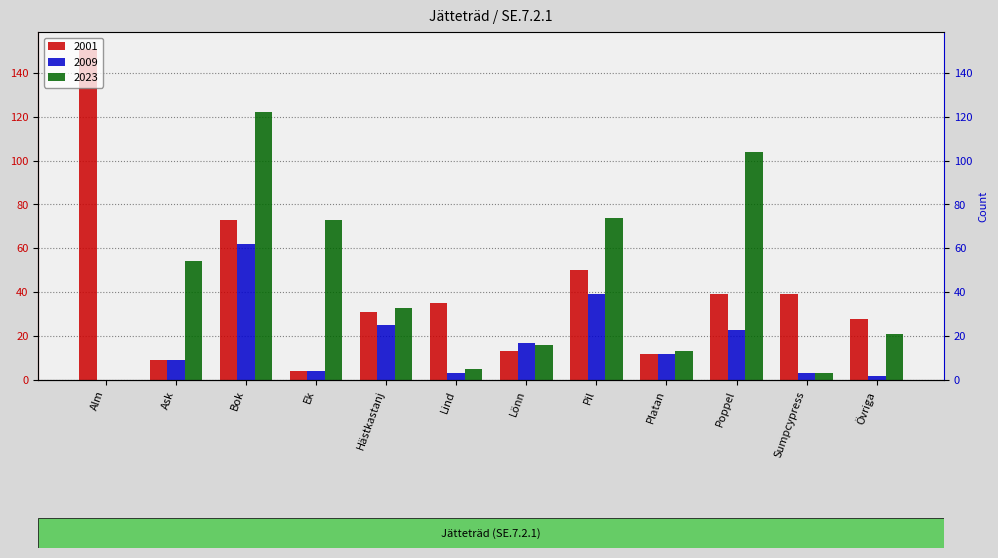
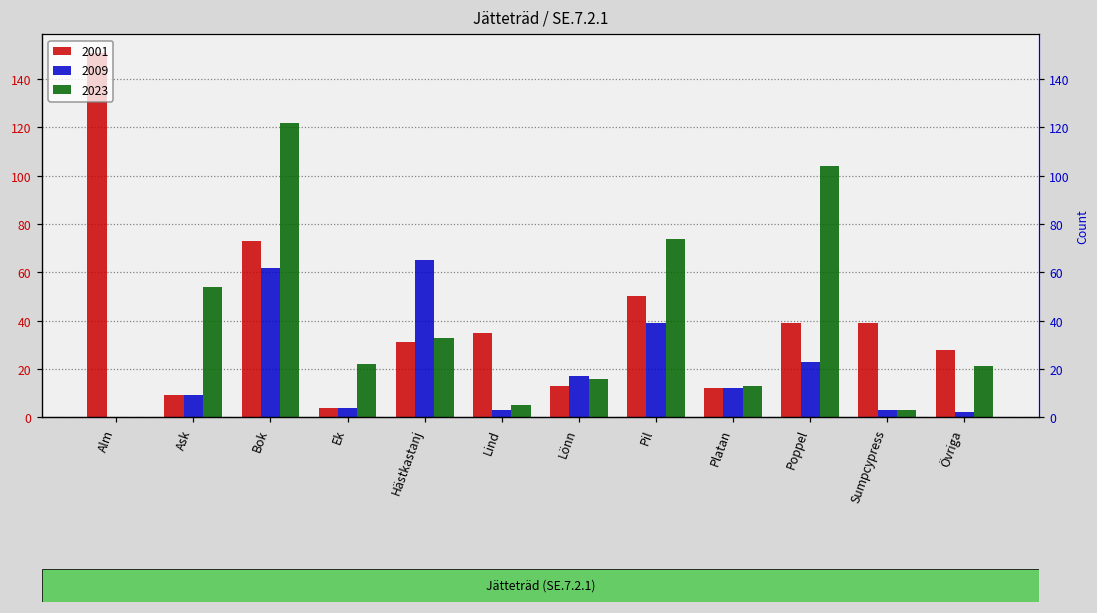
  {
    "2001": {
      "Ask": 9,
      "Bok": 73,
      "Ek": 4,
      "Hästkastanj": 31,
      "Lind": 35,
      "Lönn": 13,
      "Pil": 50,
      "Platan": 12,
      "Poppel": 39,
      "Sumpcypress": 39,
      "Övriga": 28
    },
    "2009": {
      "Alm": 0,
      "Ask": 9,
      "Bok": 62,
      "Ek": 4,
-     "Hästkastanj": 25,
+     "Hästkastanj": 65,
      "Lind": 3,
      "Lönn": 17,
      "Pil": 39,
      "Platan": 12,
      "Poppel": 23,
      "Sumpcypress": 3,
      "Övriga": 2
    },
    "2023": {
      "Alm": 0,
      "Ask": 54,
      "Bok": 122,
-     "Ek": 73,
+     "Ek": 22,
      "Hästkastanj": 33,
      "Lind": 5,
      "Lönn": 16,
      "Pil": 74,
      "Platan": 13,
      "Poppel": 104,
      "Sumpcypress": 3,
      "Övriga": 21
    }
  }
